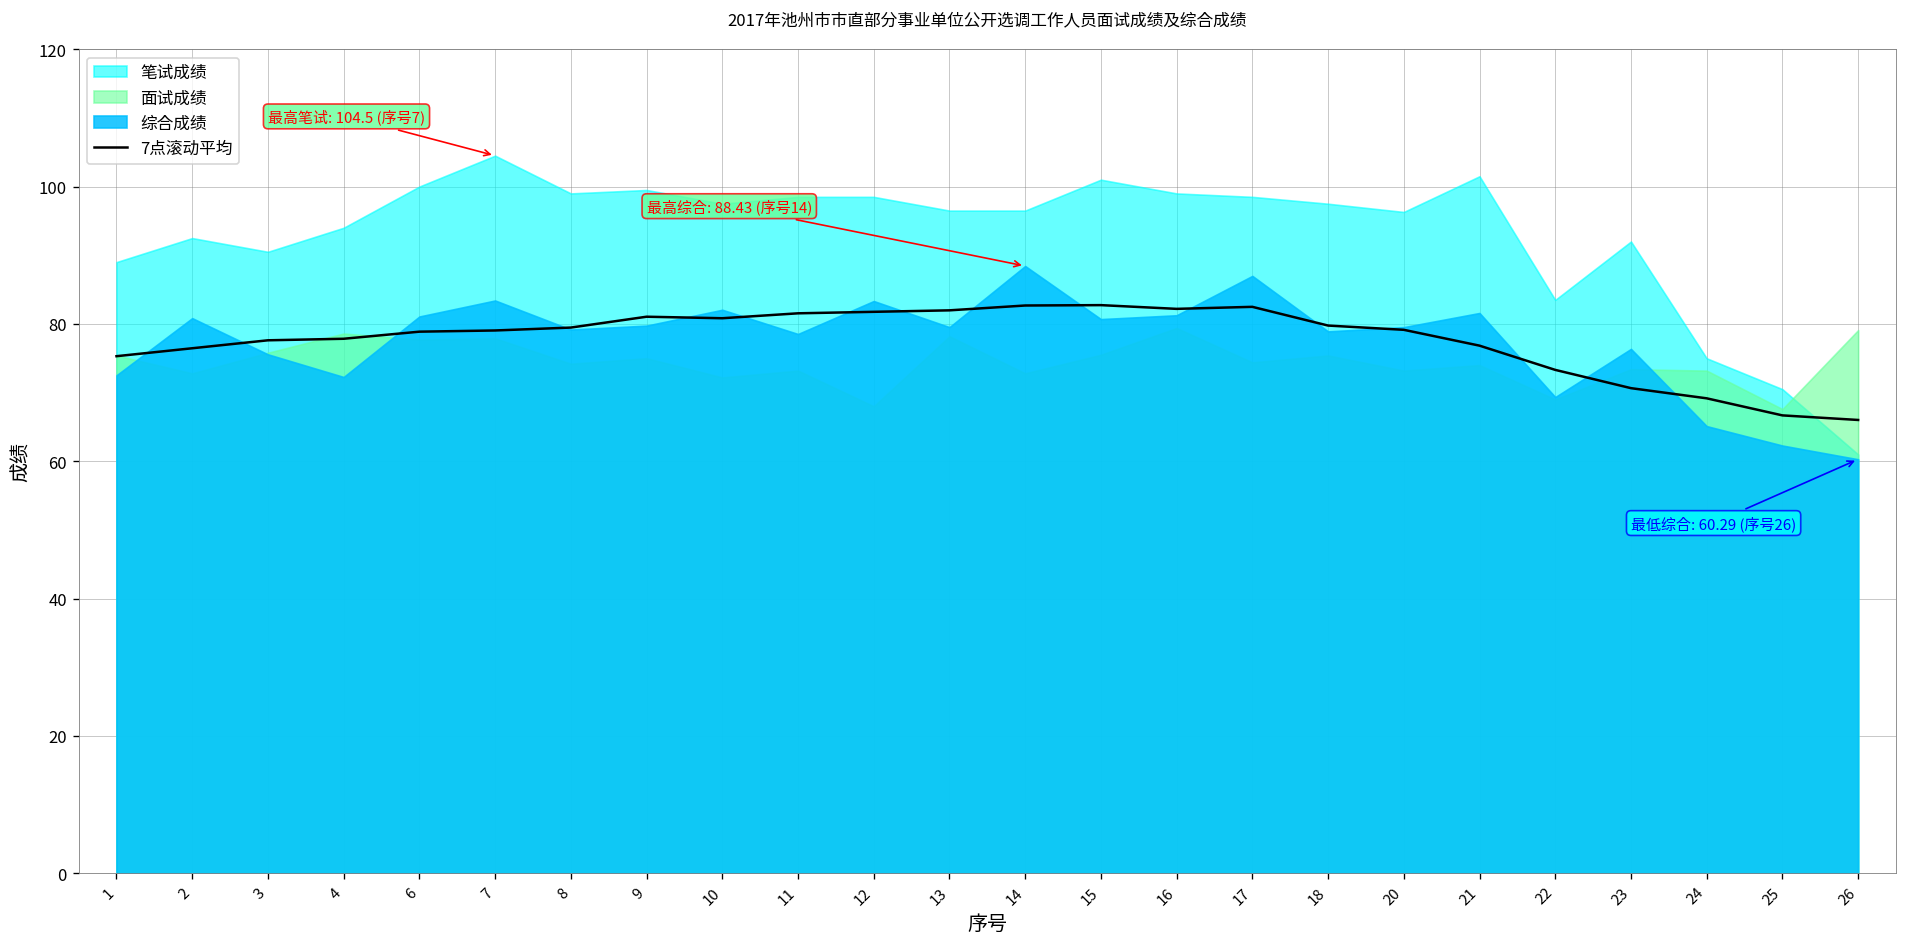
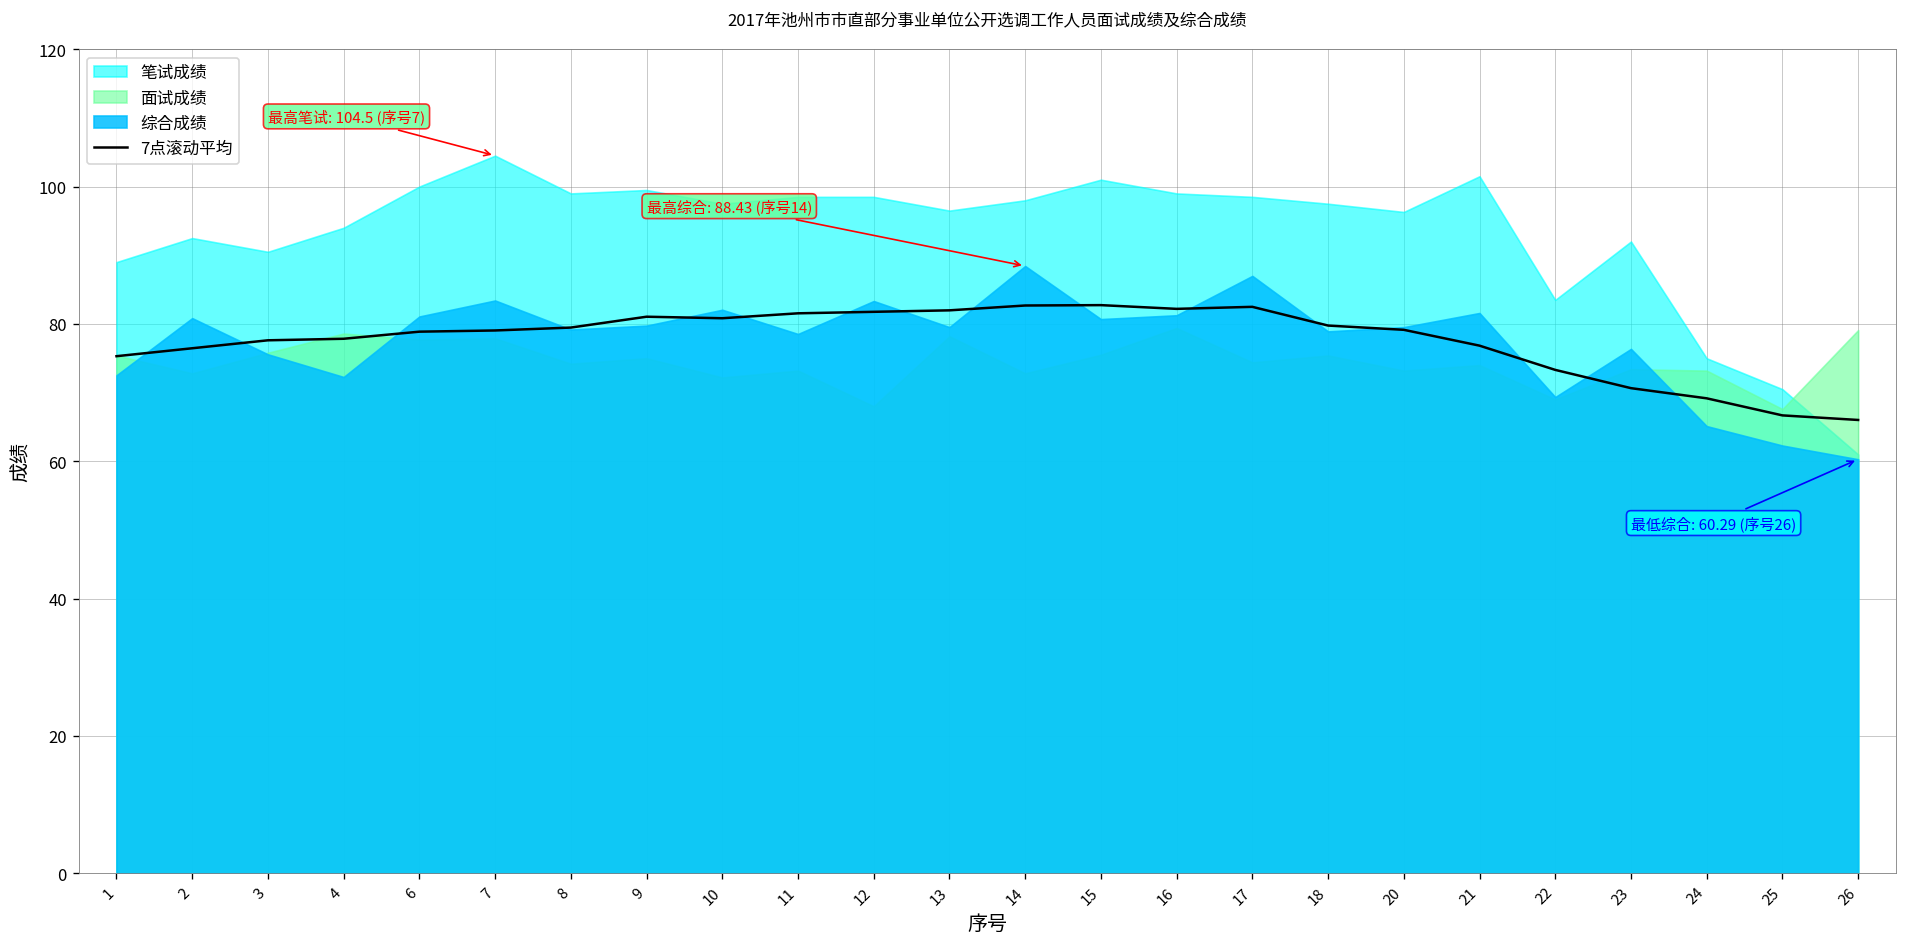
  {
    "笔试成绩": {
      "1": 89,
      "2": 93,
      "3": 91,
      "4": 94,
      "6": 100,
      "8": 99,
      "9": 100,
      "12": 99,
-     "14": 97,
+     "14": 98,
      "15": 101,
      "16": 99,
      "17": 99,
      "18": 98,
      "20": 96,
      "21": 102,
      "22": 84,
      "23": 92,
      "24": 75,
      "25": 71,
      "26": 61
    },
    "7点滚动平均": {
      "2": 76,
      "3": 78,
      "4": 78,
      "6": 79,
      "7": 79,
      "9": 81,
      "10": 81,
      "11": 82,
      "12": 82,
      "13": 82,
      "14": 83,
      "15": 83,
      "16": 82,
      "17": 82,
      "18": 80,
      "21": 77,
      "22": 73,
      "23": 71,
      "24": 69,
      "25": 67,
      "26": 66
    },
    "面试成绩": {
      "2": 73,
      "4": 79,
      "6": 78,
      "7": 78,
      "8": 74,
      "9": 75,
      "10": 72,
      "11": 73,
      "12": 68,
      "13": 78,
      "14": 73,
      "15": 76,
      "16": 79,
      "17": 74,
      "18": 75,
      "20": 73,
      "21": 74,
      "23": 73,
      "24": 73,
      "25": 68,
      "26": 79
    },
    "综合成绩": {
      "1": 73,
      "2": 81,
      "4": 72,
      "6": 81,
      "7": 83,
      "9": 80,
      "10": 82,
      "11": 79,
      "12": 83,
      "13": 80,
      "14": 88,
      "15": 81,
      "16": 81,
      "17": 87,
      "18": 79,
      "21": 82,
      "23": 76,
      "24": 65,
      "25": 62
    }
  }
